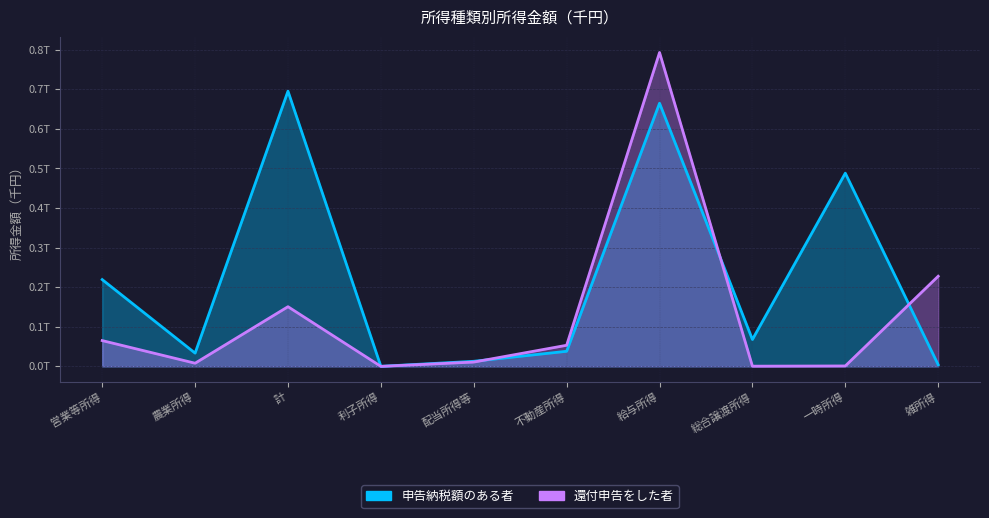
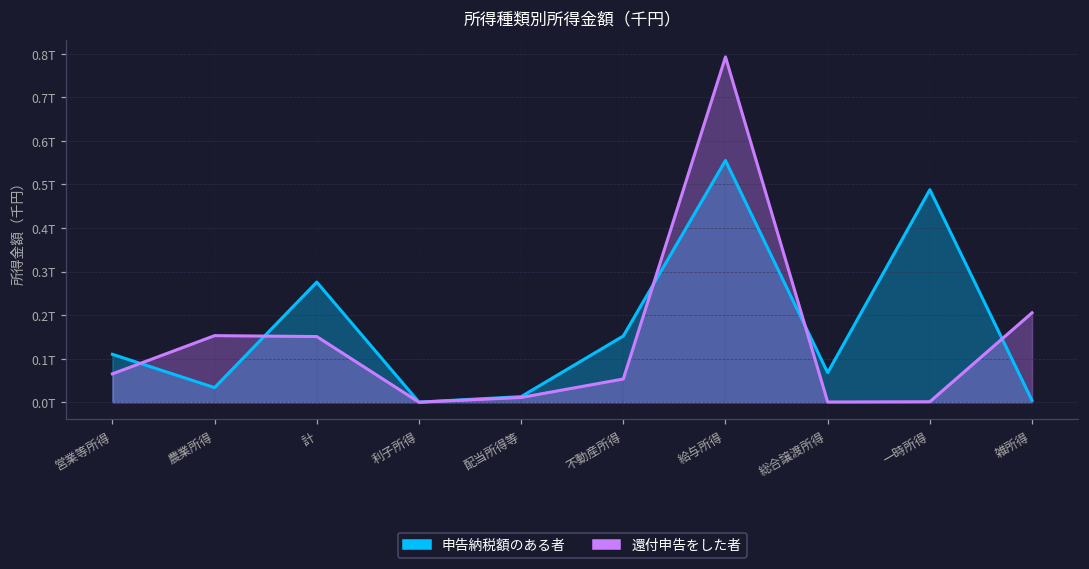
  {
    "申告納税額のある者": {
-     "営業等所得": "0.22T",
+     "営業等所得": "0.11T",
      "農業所得": "0.03T",
-     "計": "0.70T",
-     "不動産所得": "0.04T",
-     "給与所得": "0.66T",
+     "計": "0.28T",
+     "不動産所得": "0.15T",
+     "給与所得": "0.56T",
      "総合譲渡所得": "0.07T",
      "一時所得": "0.49T",
      "雑所得": "0.00T"
    },
    "還付申告をした者": {
      "営業等所得": "0.07T",
-     "農業所得": "0.01T",
+     "農業所得": "0.15T",
      "計": "0.15T",
      "不動産所得": "0.05T",
      "給与所得": "0.79T",
      "総合譲渡所得": "0.00T",
      "一時所得": "0.00T",
-     "雑所得": "0.23T"
+     "雑所得": "0.21T"
    }
  }
